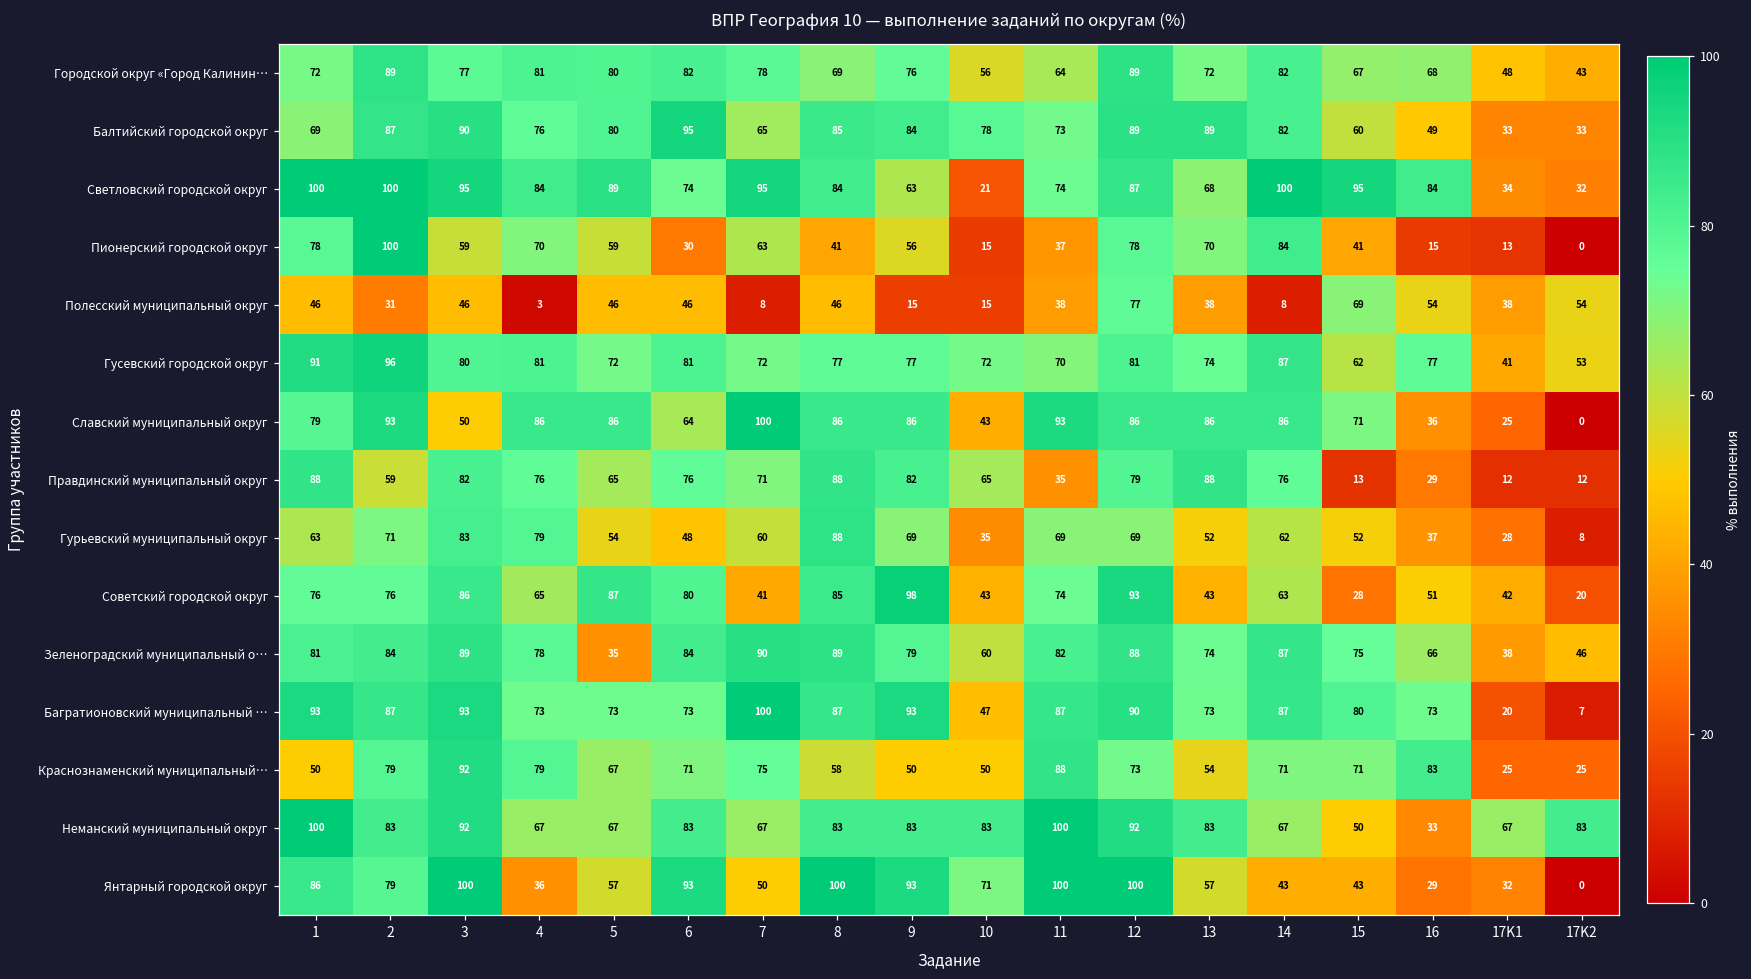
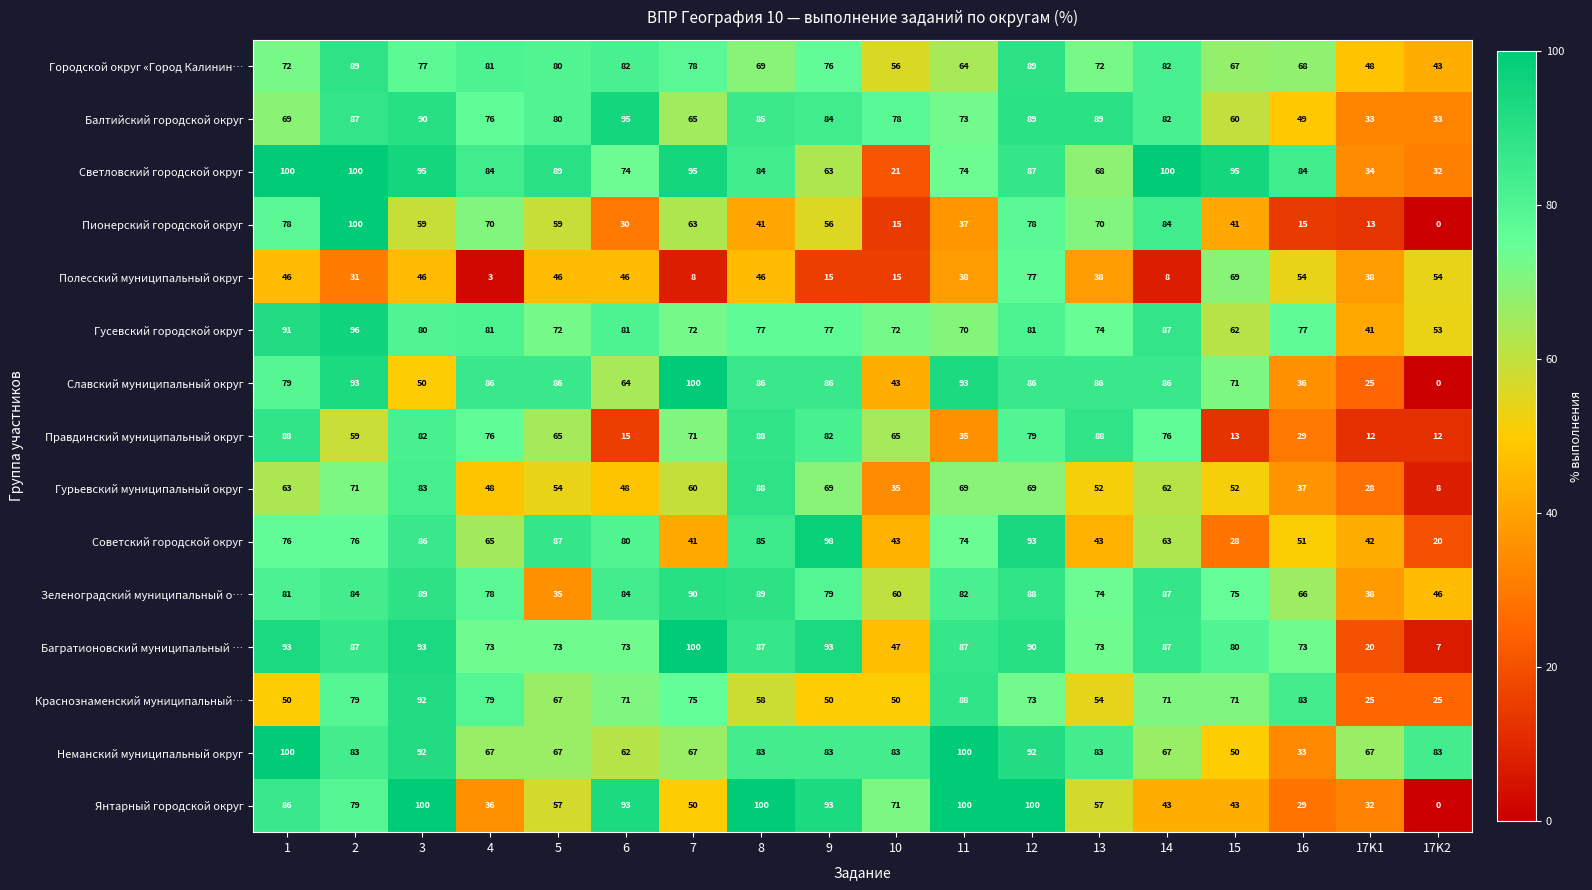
  {
    "Правдинский муниципальный округ": {
      "1": 88,
      "2": 59,
      "3": 82,
      "4": 76,
      "5": 65,
-     "6": 76,
+     "6": 15,
      "7": 71,
      "8": 88,
      "9": 82,
      "10": 65,
      "11": 35,
      "12": 79,
      "13": 88,
      "14": 76,
      "15": 13,
      "16": 29,
      "17K1": 12,
      "17K2": 12
    },
    "Гурьевский муниципальный округ": {
      "1": 63,
      "2": 71,
      "3": 83,
-     "4": 79,
+     "4": 48,
      "5": 54,
      "6": 48,
      "7": 60,
      "8": 88,
      "9": 69,
      "10": 35,
      "11": 69,
      "12": 69,
      "13": 52,
      "14": 62,
      "15": 52,
      "16": 37,
      "17K1": 28,
      "17K2": 8
    },
    "Неманский муниципальный округ": {
      "1": 100,
      "2": 83,
      "3": 92,
      "4": 67,
      "5": 67,
-     "6": 83,
+     "6": 62,
      "7": 67,
      "8": 83,
      "9": 83,
      "10": 83,
      "11": 100,
      "12": 92,
      "13": 83,
      "14": 67,
      "15": 50,
      "16": 33,
      "17K1": 67,
      "17K2": 83
    }
  }
